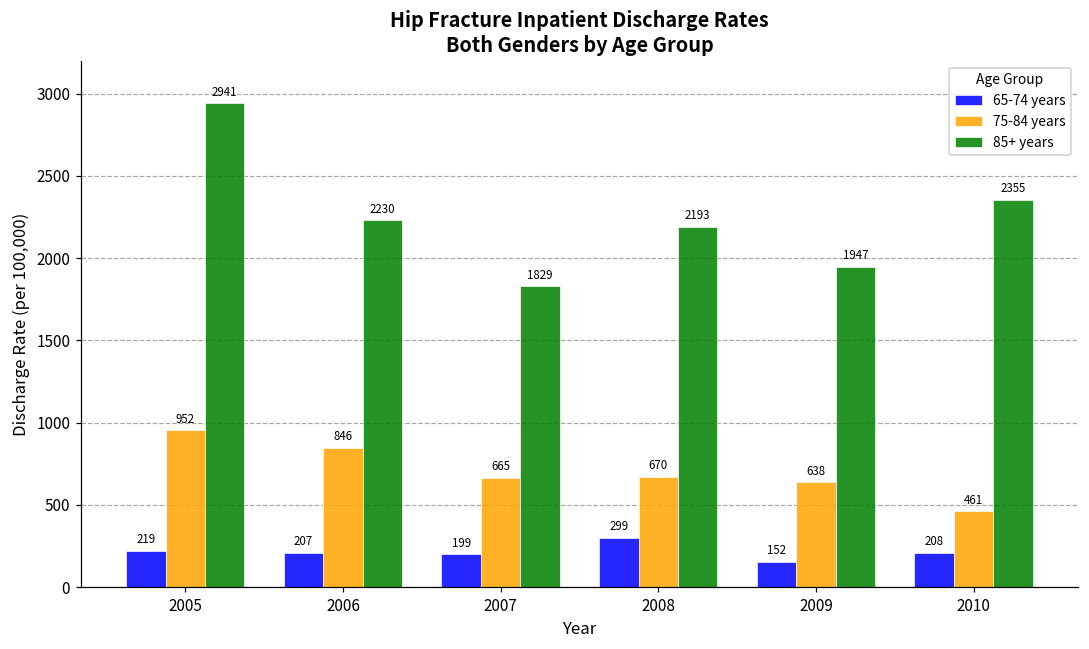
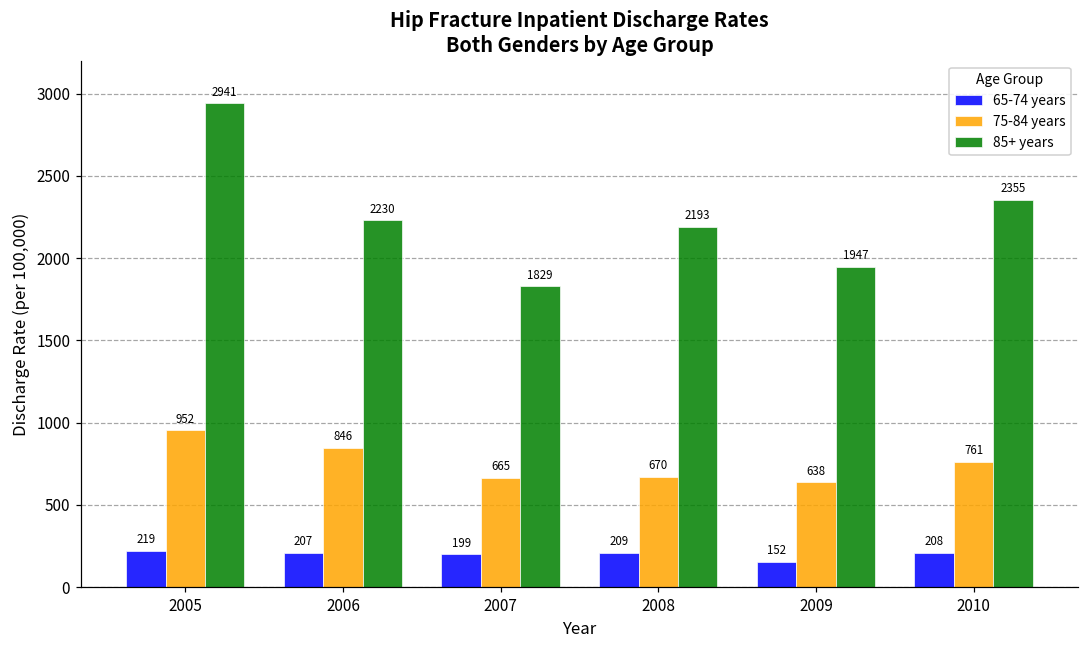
  {
    "65-74 years": {
      "2005": 219,
      "2006": 207,
      "2007": 199,
-     "2008": 299,
+     "2008": 209,
      "2009": 152,
      "2010": 208
    },
    "75-84 years": {
      "2005": 952,
      "2006": 846,
      "2007": 665,
      "2008": 670,
      "2009": 638,
-     "2010": 461
+     "2010": 761
    },
    "85+ years": {
      "2005": 2941,
      "2006": 2230,
      "2007": 1829,
      "2008": 2193,
      "2009": 1947,
      "2010": 2355
    }
  }
